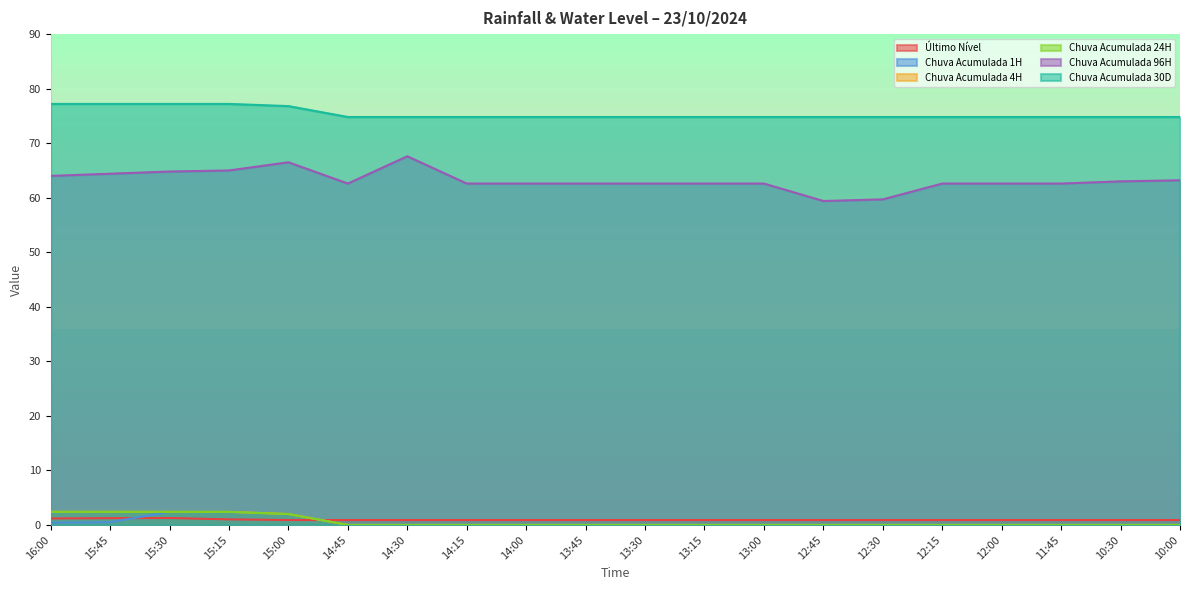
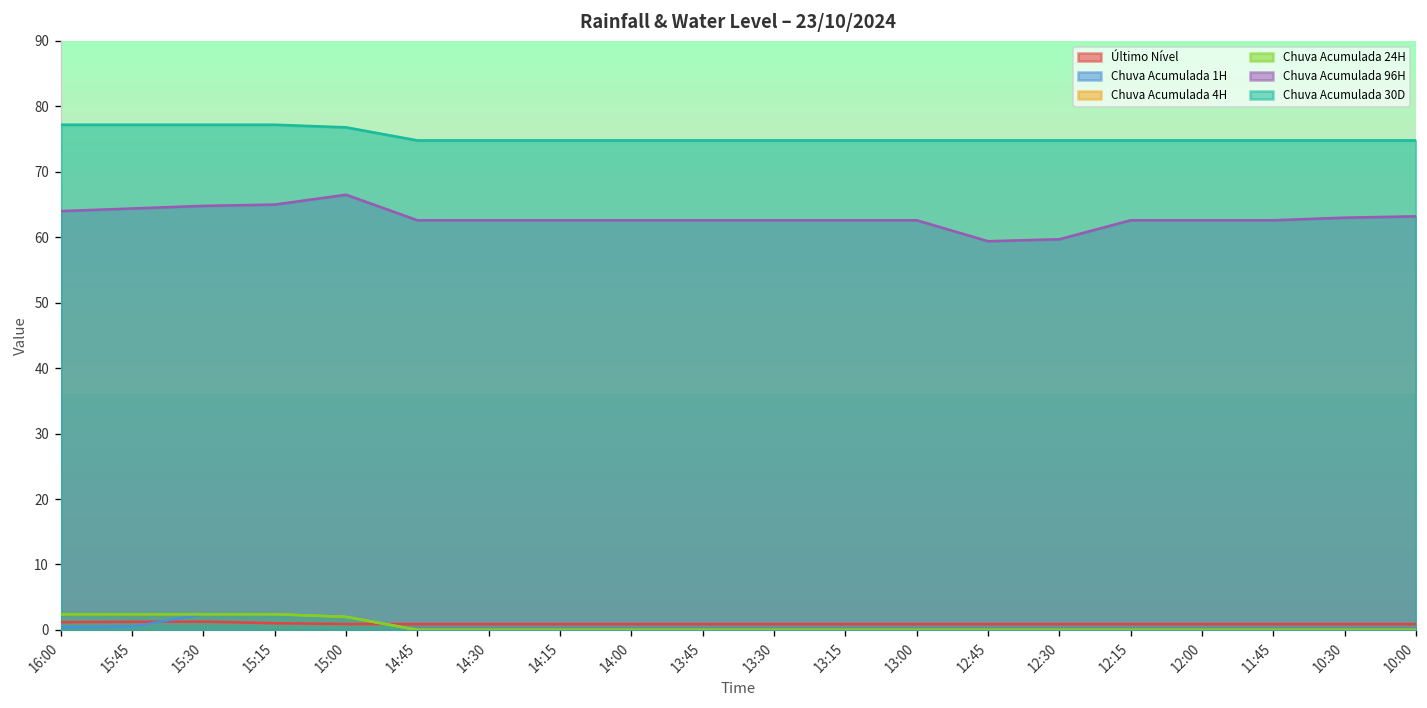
  {
    "Chuva Acumulada 1H": {
      "16:00": 0,
      "15:45": 1
    },
    "Chuva Acumulada 96H": {
      "15:45": 64,
      "15:30": 65,
      "15:15": 65,
      "15:00": 67,
      "14:45": 63,
-     "14:30": 68,
+     "14:30": 63,
      "14:15": 63,
      "14:00": 63,
      "13:45": 63,
      "13:30": 63,
      "13:15": 63,
      "13:00": 63,
      "12:45": 59,
      "12:30": 60,
      "12:15": 63,
      "12:00": 63,
      "11:45": 63,
      "10:30": 63
    },
    "Chuva Acumulada 30D": {
      "15:45": 77,
      "15:30": 77,
      "15:15": 77,
      "15:00": 77,
      "14:45": 75,
      "14:30": 75,
      "14:15": 75,
      "14:00": 75,
      "13:45": 75,
      "13:30": 75,
      "13:15": 75,
      "13:00": 75,
      "12:45": 75,
      "12:30": 75,
      "12:15": 75,
      "12:00": 75,
      "11:45": 75,
      "10:30": 75
    }
  }
